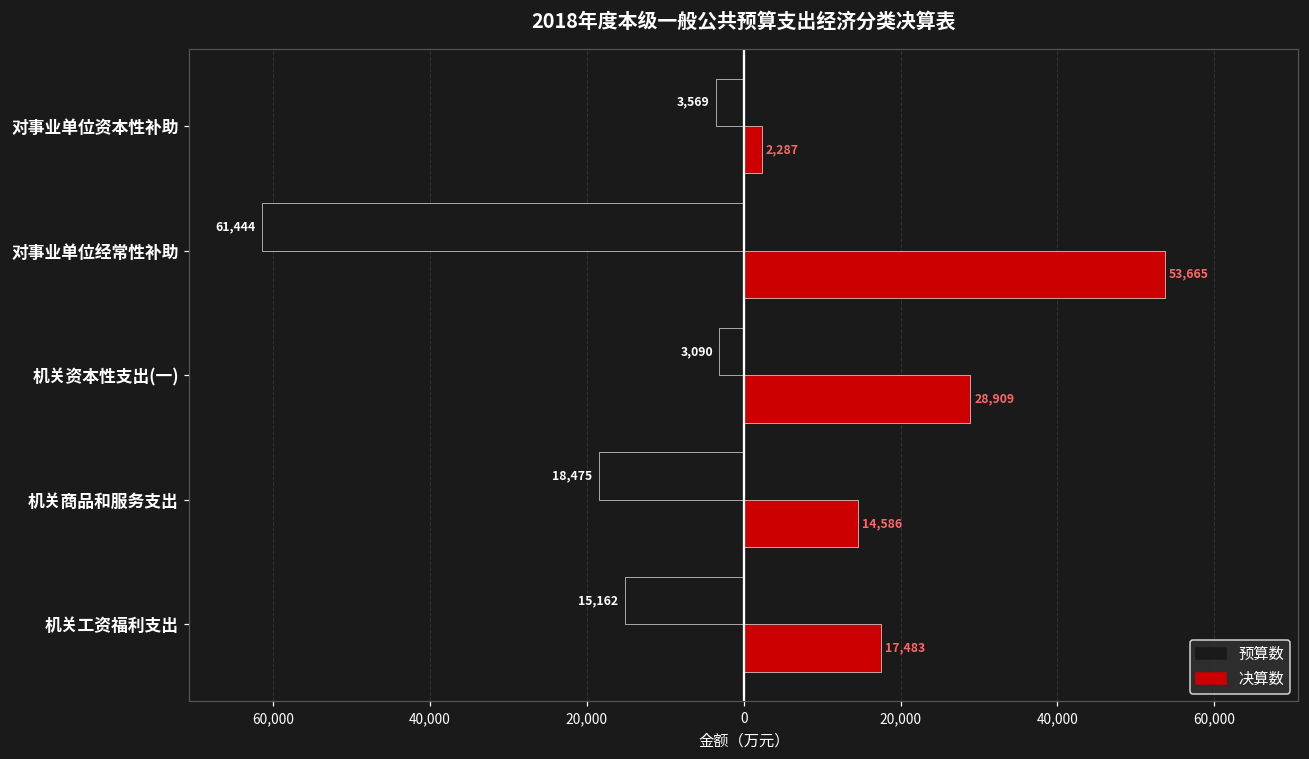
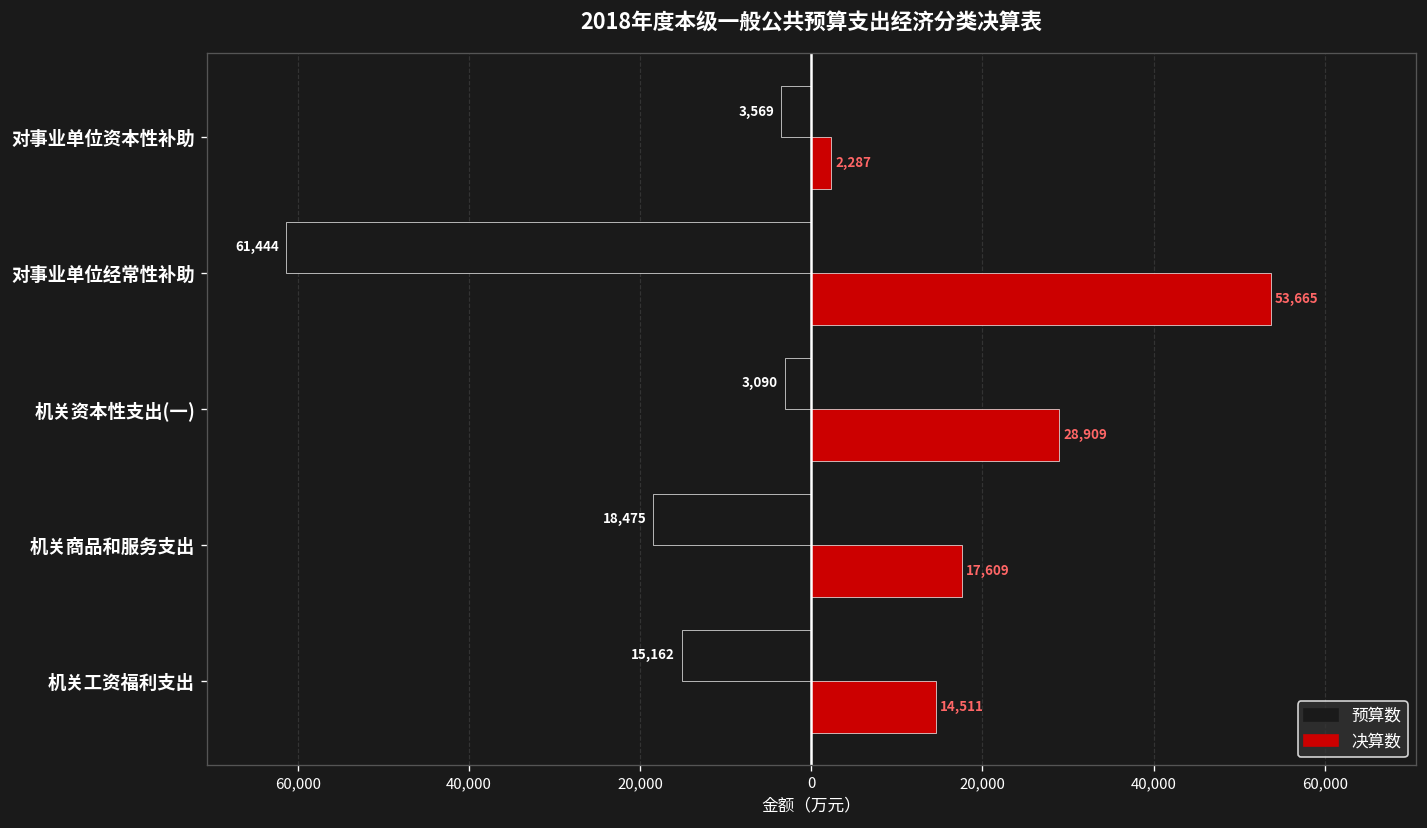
  {
    "决算数": {
      "对事业单位资本性补助": "2,287",
      "对事业单位经常性补助": "53,665",
      "机关资本性支出(一)": "28,909",
-     "机关商品和服务支出": "14,586",
-     "机关工资福利支出": "17,483"
+     "机关商品和服务支出": "17,609",
+     "机关工资福利支出": "14,511"
    }
  }
